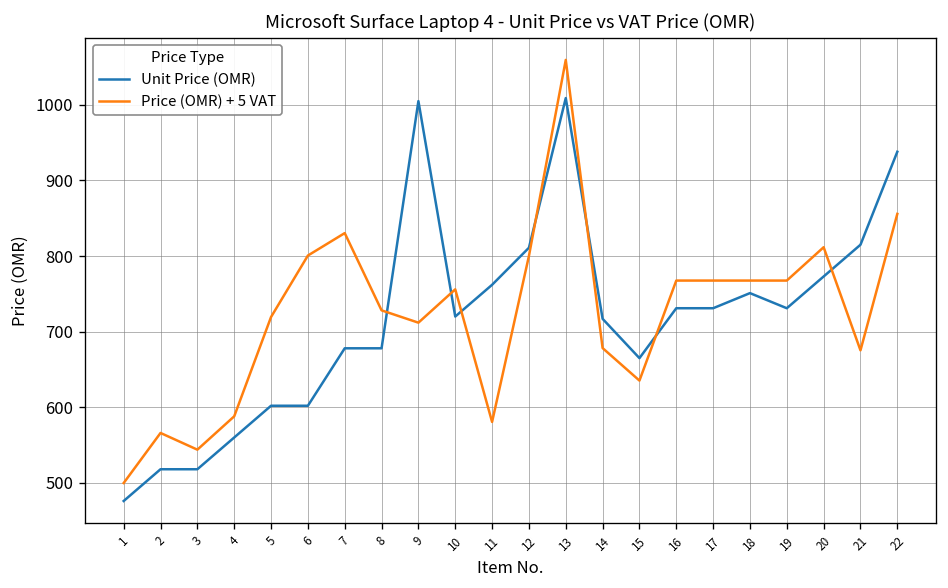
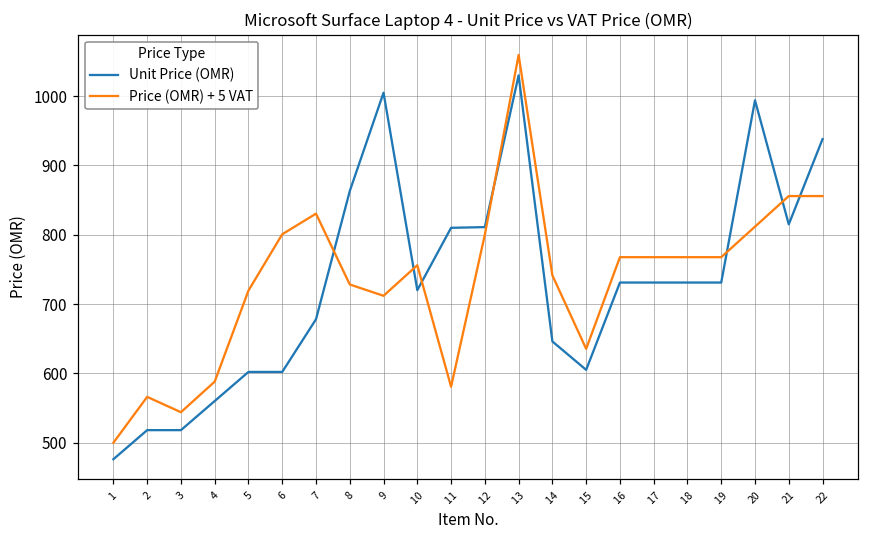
  {
    "Unit Price (OMR)": {
      "1": 480,
      "2": 520,
      "3": 520,
      "4": 560,
      "5": 600,
      "6": 600,
      "7": 680,
-     "8": 680,
+     "8": 860,
      "9": 1010,
      "10": 720,
-     "11": 760,
+     "11": 810,
      "12": 810,
-     "13": 1010,
-     "14": 720,
-     "15": 670,
+     "13": 1030,
+     "14": 650,
+     "15": 610,
      "16": 730,
      "17": 730,
-     "18": 750,
+     "18": 730,
      "19": 730,
-     "20": 770,
+     "20": 990,
      "21": 820,
      "22": 940
    },
    "Price (OMR) + 5 VAT": {
      "1": 500,
      "2": 570,
      "3": 540,
      "4": 590,
      "5": 720,
      "6": 800,
      "7": 830,
      "8": 730,
      "9": 710,
      "10": 760,
      "11": 580,
      "12": 800,
      "13": 1060,
-     "14": 680,
+     "14": 740,
      "15": 640,
      "16": 770,
      "17": 770,
      "18": 770,
      "19": 770,
      "20": 810,
-     "21": 680,
+     "21": 860,
      "22": 860
    }
  }
